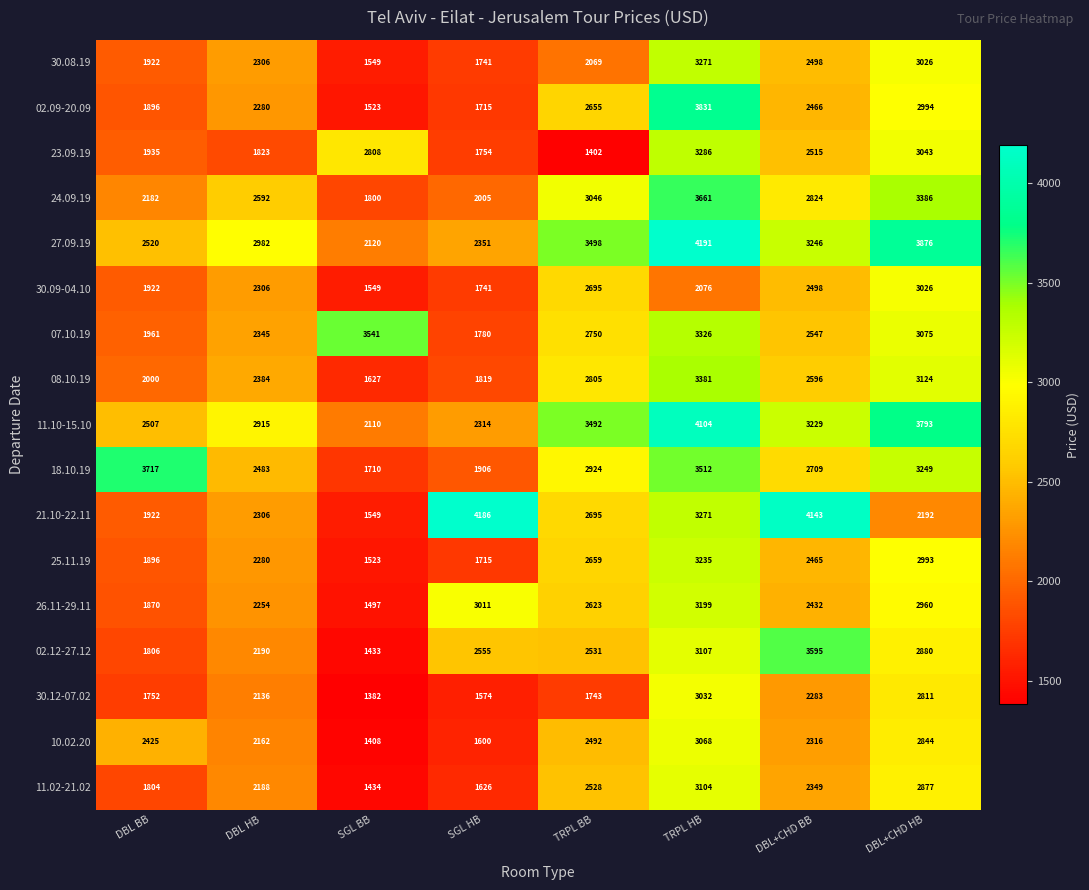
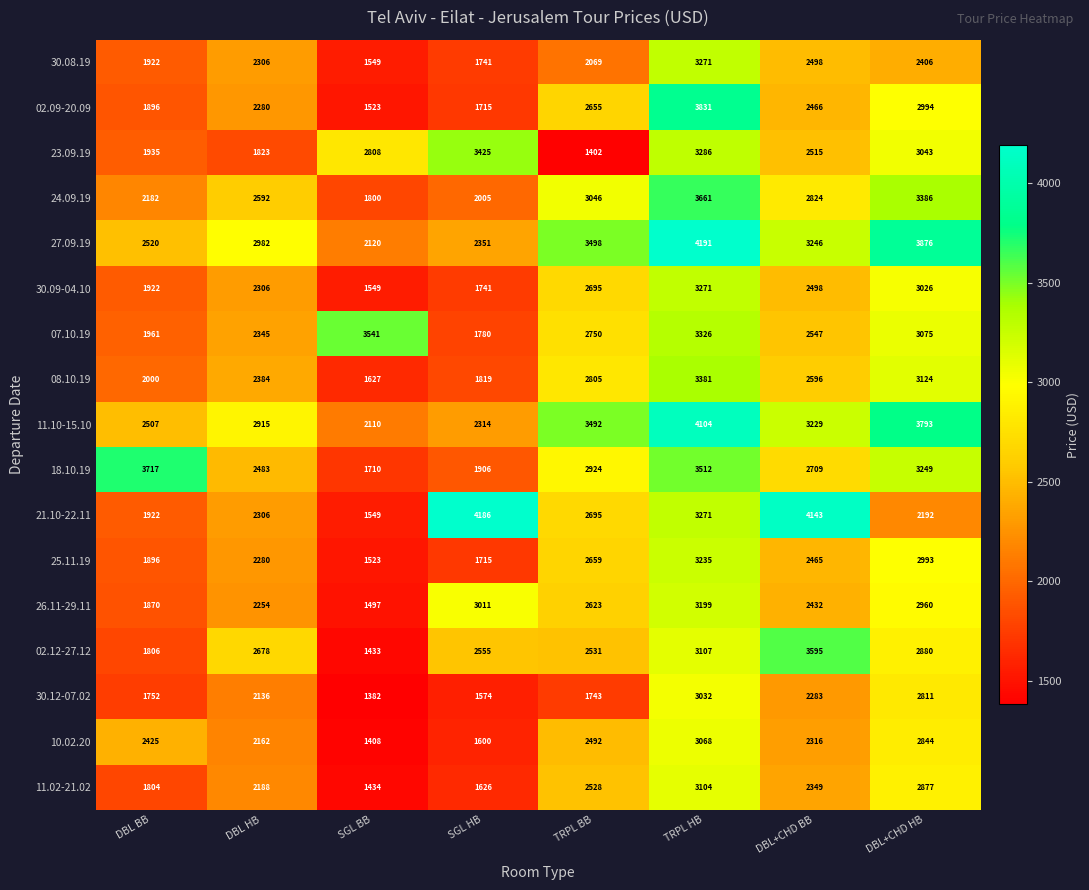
  {
    "30.08.19": {
      "DBL BB": 1922,
      "DBL HB": 2306,
      "SGL BB": 1549,
      "SGL HB": 1741,
      "TRPL BB": 2069,
      "TRPL HB": 3271,
      "DBL+CHD BB": 2498,
-     "DBL+CHD HB": 3026
+     "DBL+CHD HB": 2406
    },
    "02.09-20.09": {
      "DBL BB": 1896,
      "DBL HB": 2280,
      "SGL BB": 1523,
      "SGL HB": 1715,
      "TRPL BB": 2655,
      "TRPL HB": 3831,
      "DBL+CHD BB": 2466,
      "DBL+CHD HB": 2994
    },
    "23.09.19": {
      "DBL BB": 1935,
      "DBL HB": 1823,
      "SGL BB": 2808,
-     "SGL HB": 1754,
+     "SGL HB": 3425,
      "TRPL BB": 1402,
      "TRPL HB": 3286,
      "DBL+CHD BB": 2515,
      "DBL+CHD HB": 3043
    },
    "24.09.19": {
      "DBL BB": 2182,
      "DBL HB": 2592,
      "SGL BB": 1800,
      "SGL HB": 2005,
      "TRPL BB": 3046,
      "TRPL HB": 3661,
      "DBL+CHD BB": 2824,
      "DBL+CHD HB": 3386
    },
    "27.09.19": {
      "DBL BB": 2520,
      "DBL HB": 2982,
      "SGL BB": 2120,
      "SGL HB": 2351,
      "TRPL BB": 3498,
      "TRPL HB": 4191,
      "DBL+CHD BB": 3246,
      "DBL+CHD HB": 3876
    },
    "30.09-04.10": {
      "DBL BB": 1922,
      "DBL HB": 2306,
      "SGL BB": 1549,
      "SGL HB": 1741,
      "TRPL BB": 2695,
-     "TRPL HB": 2076,
+     "TRPL HB": 3271,
      "DBL+CHD BB": 2498,
      "DBL+CHD HB": 3026
    },
    "07.10.19": {
      "DBL BB": 1961,
      "DBL HB": 2345,
      "SGL BB": 3541,
      "SGL HB": 1780,
      "TRPL BB": 2750,
      "TRPL HB": 3326,
      "DBL+CHD BB": 2547,
      "DBL+CHD HB": 3075
    },
    "08.10.19": {
      "DBL BB": 2000,
      "DBL HB": 2384,
      "SGL BB": 1627,
      "SGL HB": 1819,
      "TRPL BB": 2805,
      "TRPL HB": 3381,
      "DBL+CHD BB": 2596,
      "DBL+CHD HB": 3124
    },
    "11.10-15.10": {
      "DBL BB": 2507,
      "DBL HB": 2915,
      "SGL BB": 2110,
      "SGL HB": 2314,
      "TRPL BB": 3492,
      "TRPL HB": 4104,
      "DBL+CHD BB": 3229,
      "DBL+CHD HB": 3793
    },
    "18.10.19": {
      "DBL BB": 3717,
      "DBL HB": 2483,
      "SGL BB": 1710,
      "SGL HB": 1906,
      "TRPL BB": 2924,
      "TRPL HB": 3512,
      "DBL+CHD BB": 2709,
      "DBL+CHD HB": 3249
    },
    "21.10-22.11": {
      "DBL BB": 1922,
      "DBL HB": 2306,
      "SGL BB": 1549,
      "SGL HB": 4186,
      "TRPL BB": 2695,
      "TRPL HB": 3271,
      "DBL+CHD BB": 4143,
      "DBL+CHD HB": 2192
    },
    "25.11.19": {
      "DBL BB": 1896,
      "DBL HB": 2280,
      "SGL BB": 1523,
      "SGL HB": 1715,
      "TRPL BB": 2659,
      "TRPL HB": 3235,
      "DBL+CHD BB": 2465,
      "DBL+CHD HB": 2993
    },
    "26.11-29.11": {
      "DBL BB": 1870,
      "DBL HB": 2254,
      "SGL BB": 1497,
      "SGL HB": 3011,
      "TRPL BB": 2623,
      "TRPL HB": 3199,
      "DBL+CHD BB": 2432,
      "DBL+CHD HB": 2960
    },
    "02.12-27.12": {
      "DBL BB": 1806,
-     "DBL HB": 2190,
+     "DBL HB": 2678,
      "SGL BB": 1433,
      "SGL HB": 2555,
      "TRPL BB": 2531,
      "TRPL HB": 3107,
      "DBL+CHD BB": 3595,
      "DBL+CHD HB": 2880
    },
    "30.12-07.02": {
      "DBL BB": 1752,
      "DBL HB": 2136,
      "SGL BB": 1382,
      "SGL HB": 1574,
      "TRPL BB": 1743,
      "TRPL HB": 3032,
      "DBL+CHD BB": 2283,
      "DBL+CHD HB": 2811
    },
    "10.02.20": {
      "DBL BB": 2425,
      "DBL HB": 2162,
      "SGL BB": 1408,
      "SGL HB": 1600,
      "TRPL BB": 2492,
      "TRPL HB": 3068,
      "DBL+CHD BB": 2316,
      "DBL+CHD HB": 2844
    },
    "11.02-21.02": {
      "DBL BB": 1804,
      "DBL HB": 2188,
      "SGL BB": 1434,
      "SGL HB": 1626,
      "TRPL BB": 2528,
      "TRPL HB": 3104,
      "DBL+CHD BB": 2349,
      "DBL+CHD HB": 2877
    }
  }
